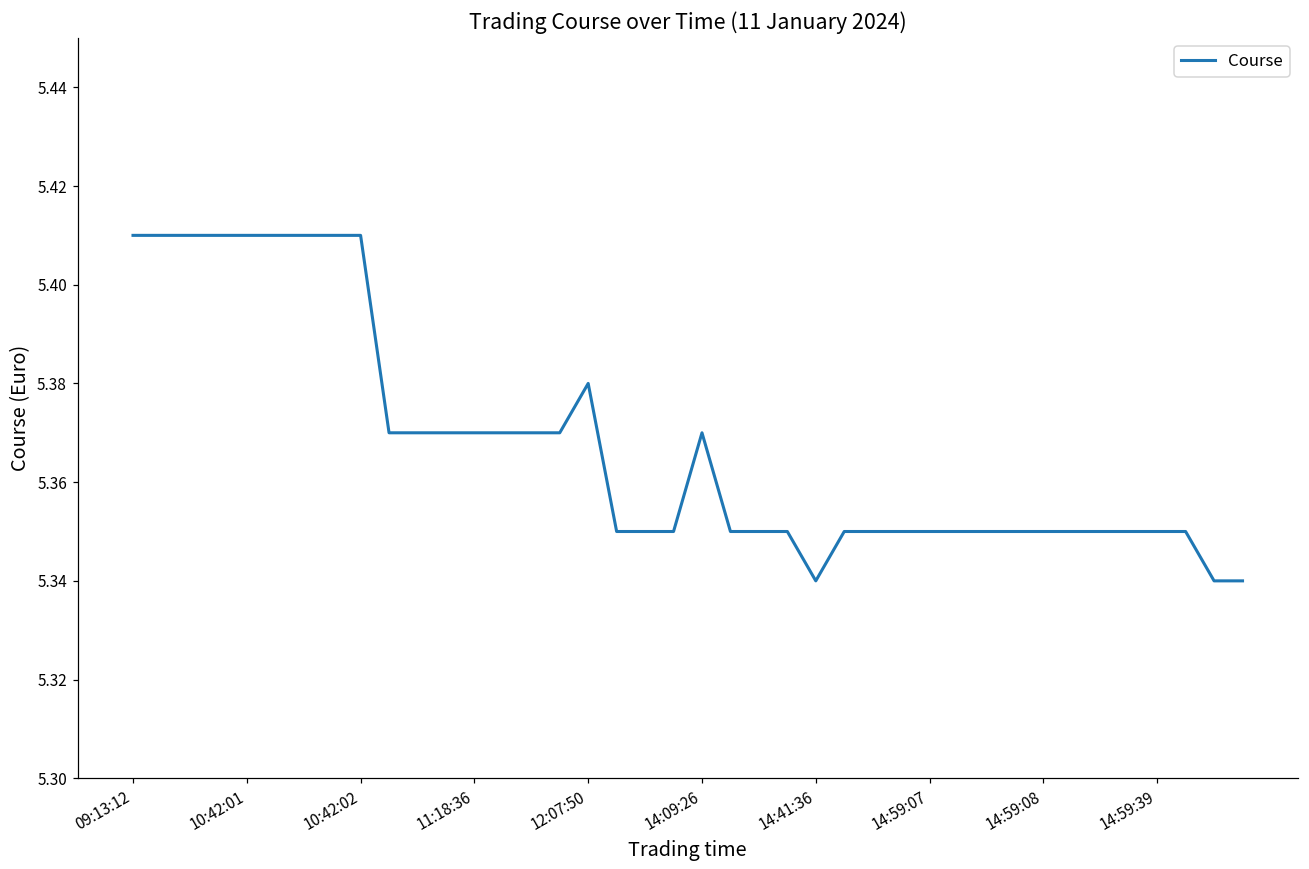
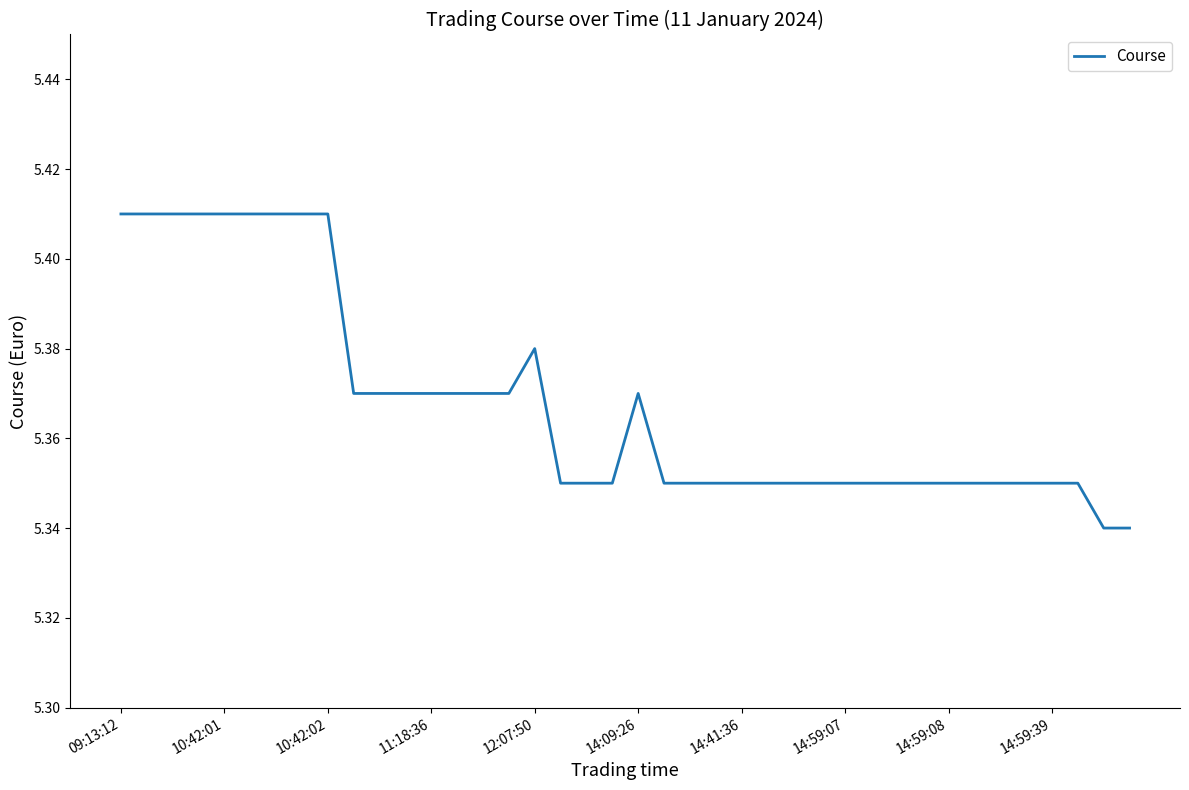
  {
    "09:13:12": 5.41,
    "12:07:50": 5.38,
    "14:09:26": 5.37,
-   "14:41:36": 5.34
+   "14:41:36": 5.35
  }
